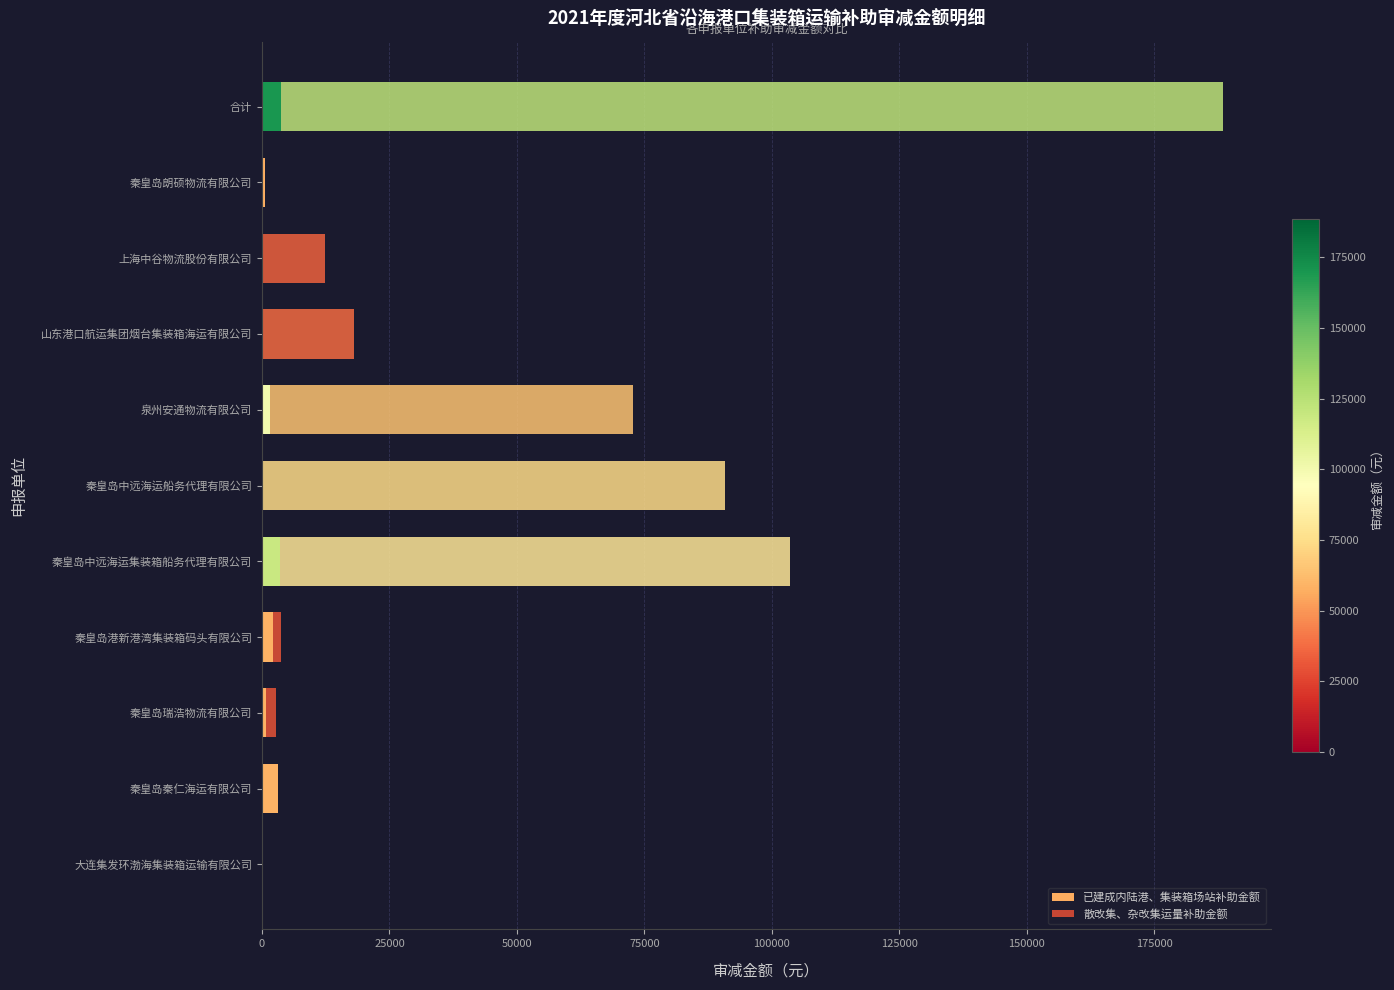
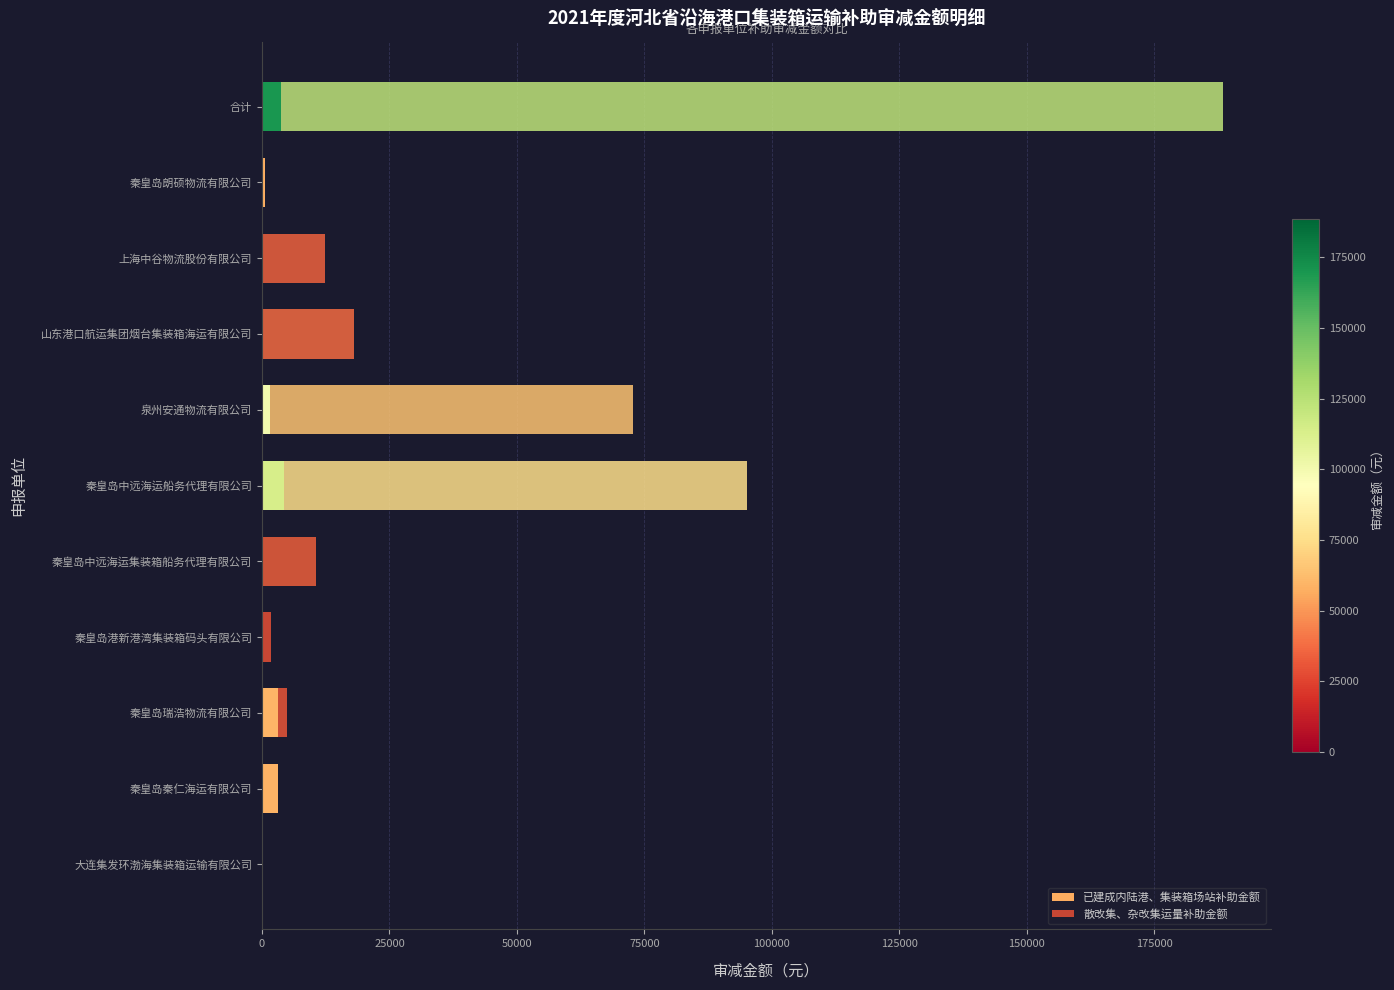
  {
    "已建成内陆港、集装箱场站补助金额": {
      "合计": 4000,
      "秦皇岛朗硕物流有限公司": 1000,
      "上海中谷物流股份有限公司": 0,
      "山东港口航运集团烟台集装箱海运有限公司": 0,
      "泉州安通物流有限公司": 2000,
-     "秦皇岛中远海运船务代理有限公司": 0,
-     "秦皇岛中远海运集装箱船务代理有限公司": 4000,
-     "秦皇岛港新港湾集装箱码头有限公司": 2000,
-     "秦皇岛瑞浩物流有限公司": 1000,
+     "秦皇岛中远海运船务代理有限公司": 4000,
+     "秦皇岛中远海运集装箱船务代理有限公司": 0,
+     "秦皇岛港新港湾集装箱码头有限公司": 0,
+     "秦皇岛瑞浩物流有限公司": 3000,
      "秦皇岛秦仁海运有限公司": 3000,
      "大连集发环渤海集装箱运输有限公司": 0
    },
    "散改集、杂改集运量补助金额": {
      "合计": 185000,
      "秦皇岛朗硕物流有限公司": 0,
      "上海中谷物流股份有限公司": 12000,
      "山东港口航运集团烟台集装箱海运有限公司": 18000,
      "泉州安通物流有限公司": 71000,
      "秦皇岛中远海运船务代理有限公司": 91000,
-     "秦皇岛中远海运集装箱船务代理有限公司": 100000,
+     "秦皇岛中远海运集装箱船务代理有限公司": 11000,
      "秦皇岛港新港湾集装箱码头有限公司": 2000,
      "秦皇岛瑞浩物流有限公司": 2000,
      "秦皇岛秦仁海运有限公司": 0,
      "大连集发环渤海集装箱运输有限公司": 0
    }
  }
